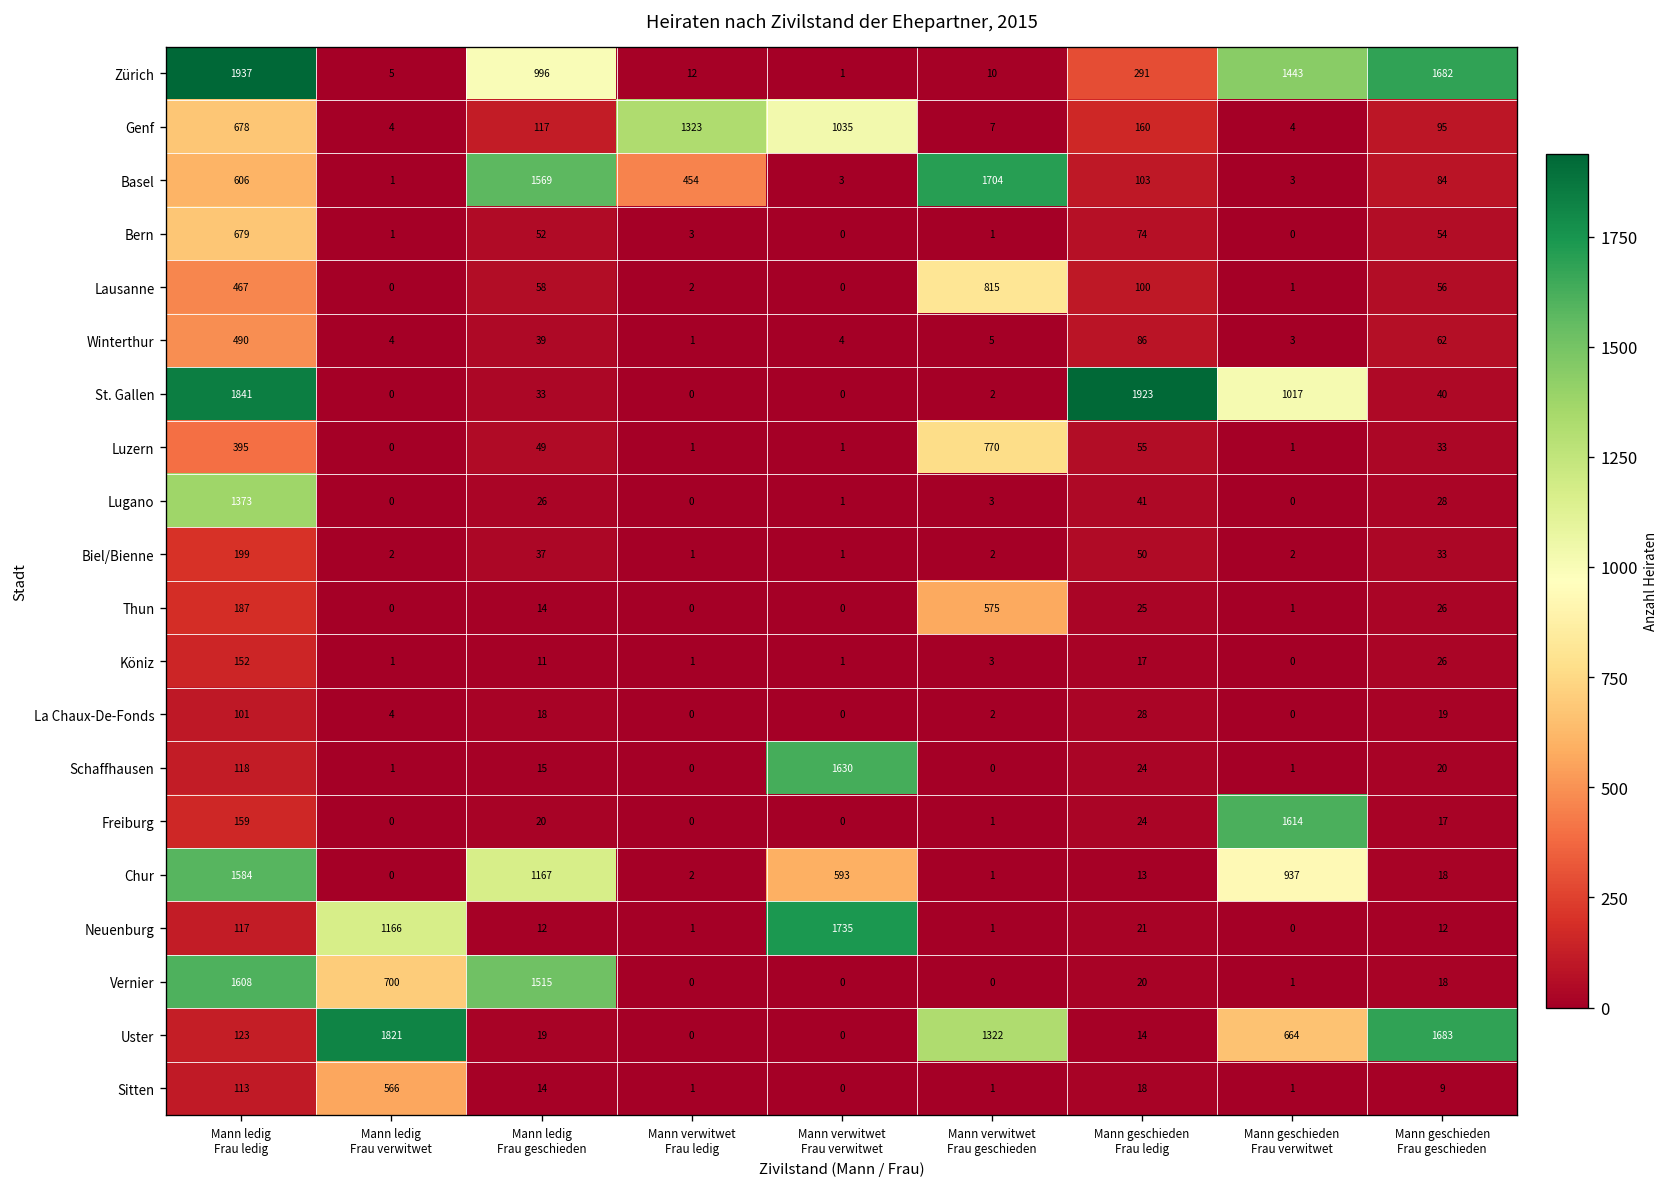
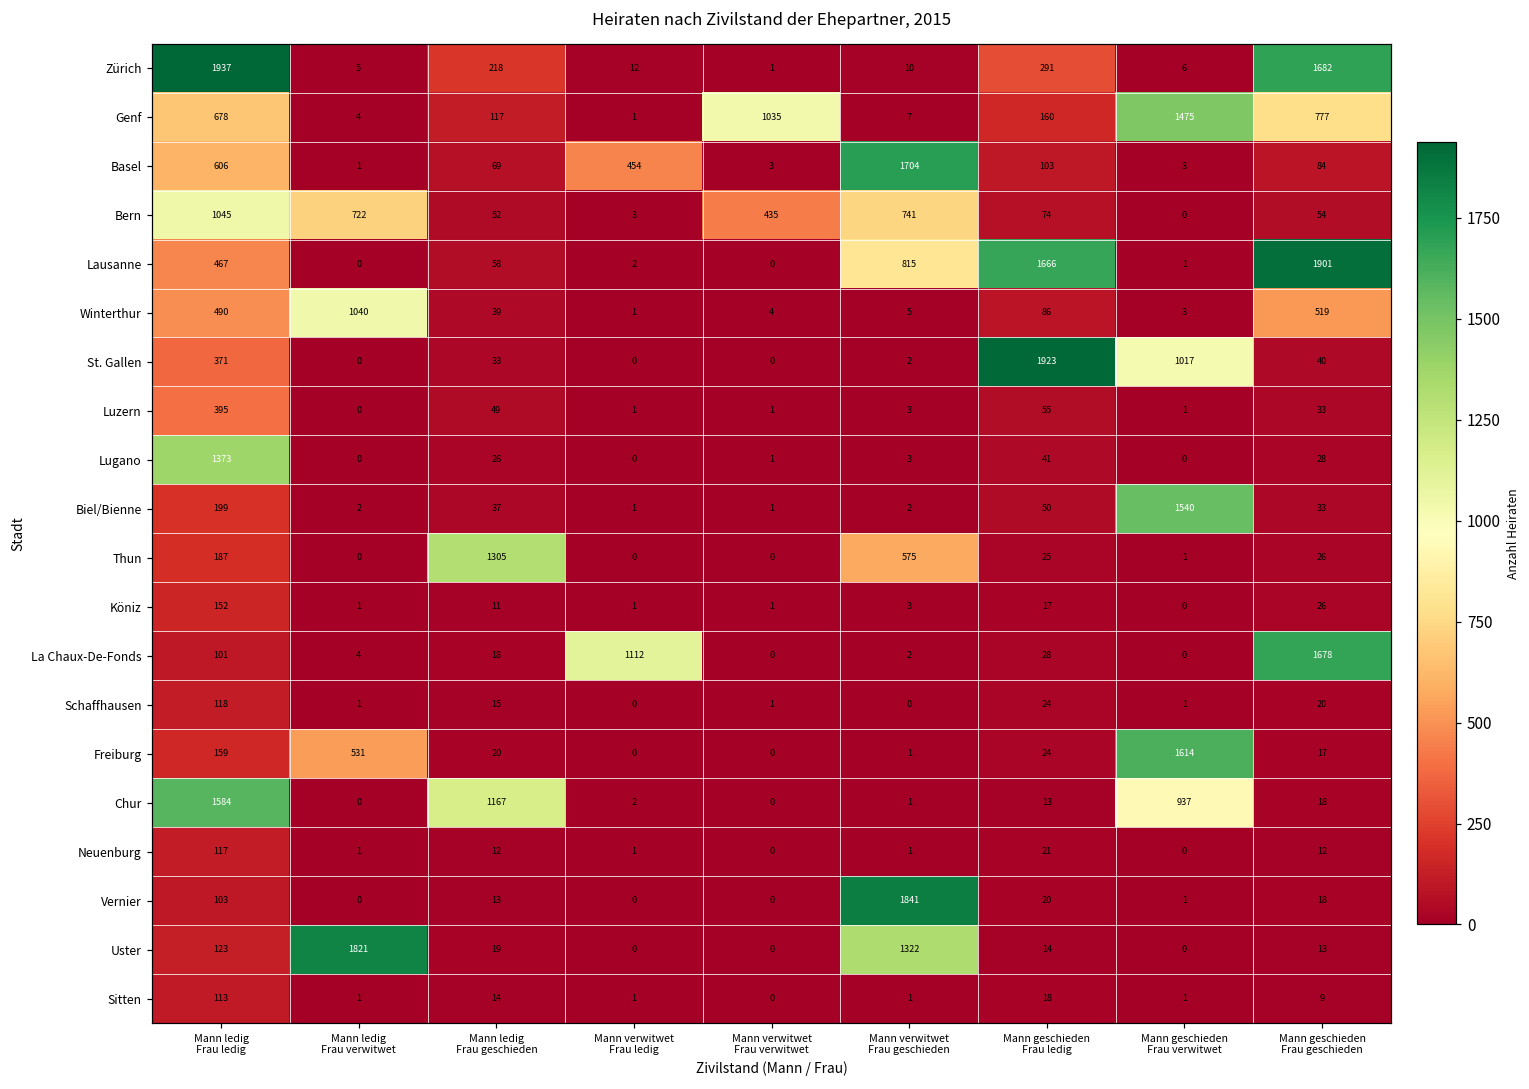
  {
    "Zürich": {
      "Mann ledig Frau ledig": 1937,
      "Mann ledig Frau verwitwet": 5,
-     "Mann ledig Frau geschieden": 996,
+     "Mann ledig Frau geschieden": 218,
      "Mann verwitwet Frau ledig": 12,
      "Mann verwitwet Frau verwitwet": 1,
      "Mann verwitwet Frau geschieden": 10,
      "Mann geschieden Frau ledig": 291,
-     "Mann geschieden Frau verwitwet": 1443,
+     "Mann geschieden Frau verwitwet": 6,
      "Mann geschieden Frau geschieden": 1682
    },
    "Genf": {
      "Mann ledig Frau ledig": 678,
      "Mann ledig Frau verwitwet": 4,
      "Mann ledig Frau geschieden": 117,
-     "Mann verwitwet Frau ledig": 1323,
+     "Mann verwitwet Frau ledig": 1,
      "Mann verwitwet Frau verwitwet": 1035,
      "Mann verwitwet Frau geschieden": 7,
      "Mann geschieden Frau ledig": 160,
-     "Mann geschieden Frau verwitwet": 4,
-     "Mann geschieden Frau geschieden": 95
+     "Mann geschieden Frau verwitwet": 1475,
+     "Mann geschieden Frau geschieden": 777
    },
    "Basel": {
      "Mann ledig Frau ledig": 606,
      "Mann ledig Frau verwitwet": 1,
-     "Mann ledig Frau geschieden": 1569,
+     "Mann ledig Frau geschieden": 69,
      "Mann verwitwet Frau ledig": 454,
      "Mann verwitwet Frau verwitwet": 3,
      "Mann verwitwet Frau geschieden": 1704,
      "Mann geschieden Frau ledig": 103,
      "Mann geschieden Frau verwitwet": 3,
      "Mann geschieden Frau geschieden": 84
    },
    "Bern": {
-     "Mann ledig Frau ledig": 679,
-     "Mann ledig Frau verwitwet": 1,
+     "Mann ledig Frau ledig": 1045,
+     "Mann ledig Frau verwitwet": 722,
      "Mann ledig Frau geschieden": 52,
      "Mann verwitwet Frau ledig": 3,
-     "Mann verwitwet Frau verwitwet": 0,
-     "Mann verwitwet Frau geschieden": 1,
+     "Mann verwitwet Frau verwitwet": 435,
+     "Mann verwitwet Frau geschieden": 741,
      "Mann geschieden Frau ledig": 74,
      "Mann geschieden Frau verwitwet": 0,
      "Mann geschieden Frau geschieden": 54
    },
    "Lausanne": {
      "Mann ledig Frau ledig": 467,
      "Mann ledig Frau verwitwet": 0,
      "Mann ledig Frau geschieden": 58,
      "Mann verwitwet Frau ledig": 2,
      "Mann verwitwet Frau verwitwet": 0,
      "Mann verwitwet Frau geschieden": 815,
-     "Mann geschieden Frau ledig": 100,
+     "Mann geschieden Frau ledig": 1666,
      "Mann geschieden Frau verwitwet": 1,
-     "Mann geschieden Frau geschieden": 56
+     "Mann geschieden Frau geschieden": 1901
    },
    "Winterthur": {
      "Mann ledig Frau ledig": 490,
-     "Mann ledig Frau verwitwet": 4,
+     "Mann ledig Frau verwitwet": 1040,
      "Mann ledig Frau geschieden": 39,
      "Mann verwitwet Frau ledig": 1,
      "Mann verwitwet Frau verwitwet": 4,
      "Mann verwitwet Frau geschieden": 5,
      "Mann geschieden Frau ledig": 86,
      "Mann geschieden Frau verwitwet": 3,
-     "Mann geschieden Frau geschieden": 62
+     "Mann geschieden Frau geschieden": 519
    },
    "St. Gallen": {
-     "Mann ledig Frau ledig": 1841,
+     "Mann ledig Frau ledig": 371,
      "Mann ledig Frau verwitwet": 0,
      "Mann ledig Frau geschieden": 33,
      "Mann verwitwet Frau ledig": 0,
      "Mann verwitwet Frau verwitwet": 0,
      "Mann verwitwet Frau geschieden": 2,
      "Mann geschieden Frau ledig": 1923,
      "Mann geschieden Frau verwitwet": 1017,
      "Mann geschieden Frau geschieden": 40
    },
    "Luzern": {
      "Mann ledig Frau ledig": 395,
      "Mann ledig Frau verwitwet": 0,
      "Mann ledig Frau geschieden": 49,
      "Mann verwitwet Frau ledig": 1,
      "Mann verwitwet Frau verwitwet": 1,
-     "Mann verwitwet Frau geschieden": 770,
+     "Mann verwitwet Frau geschieden": 3,
      "Mann geschieden Frau ledig": 55,
      "Mann geschieden Frau verwitwet": 1,
      "Mann geschieden Frau geschieden": 33
    },
    "Lugano": {
      "Mann ledig Frau ledig": 1373,
      "Mann ledig Frau verwitwet": 0,
      "Mann ledig Frau geschieden": 26,
      "Mann verwitwet Frau ledig": 0,
      "Mann verwitwet Frau verwitwet": 1,
      "Mann verwitwet Frau geschieden": 3,
      "Mann geschieden Frau ledig": 41,
      "Mann geschieden Frau verwitwet": 0,
      "Mann geschieden Frau geschieden": 28
    },
    "Biel/Bienne": {
      "Mann ledig Frau ledig": 199,
      "Mann ledig Frau verwitwet": 2,
      "Mann ledig Frau geschieden": 37,
      "Mann verwitwet Frau ledig": 1,
      "Mann verwitwet Frau verwitwet": 1,
      "Mann verwitwet Frau geschieden": 2,
      "Mann geschieden Frau ledig": 50,
-     "Mann geschieden Frau verwitwet": 2,
+     "Mann geschieden Frau verwitwet": 1540,
      "Mann geschieden Frau geschieden": 33
    },
    "Thun": {
      "Mann ledig Frau ledig": 187,
      "Mann ledig Frau verwitwet": 0,
-     "Mann ledig Frau geschieden": 14,
+     "Mann ledig Frau geschieden": 1305,
      "Mann verwitwet Frau ledig": 0,
      "Mann verwitwet Frau verwitwet": 0,
      "Mann verwitwet Frau geschieden": 575,
      "Mann geschieden Frau ledig": 25,
      "Mann geschieden Frau verwitwet": 1,
      "Mann geschieden Frau geschieden": 26
    },
    "Köniz": {
      "Mann ledig Frau ledig": 152,
      "Mann ledig Frau verwitwet": 1,
      "Mann ledig Frau geschieden": 11,
      "Mann verwitwet Frau ledig": 1,
      "Mann verwitwet Frau verwitwet": 1,
      "Mann verwitwet Frau geschieden": 3,
      "Mann geschieden Frau ledig": 17,
      "Mann geschieden Frau verwitwet": 0,
      "Mann geschieden Frau geschieden": 26
    },
    "La Chaux-De-Fonds": {
      "Mann ledig Frau ledig": 101,
      "Mann ledig Frau verwitwet": 4,
      "Mann ledig Frau geschieden": 18,
-     "Mann verwitwet Frau ledig": 0,
+     "Mann verwitwet Frau ledig": 1112,
      "Mann verwitwet Frau verwitwet": 0,
      "Mann verwitwet Frau geschieden": 2,
      "Mann geschieden Frau ledig": 28,
      "Mann geschieden Frau verwitwet": 0,
-     "Mann geschieden Frau geschieden": 19
+     "Mann geschieden Frau geschieden": 1678
    },
    "Schaffhausen": {
      "Mann ledig Frau ledig": 118,
      "Mann ledig Frau verwitwet": 1,
      "Mann ledig Frau geschieden": 15,
      "Mann verwitwet Frau ledig": 0,
-     "Mann verwitwet Frau verwitwet": 1630,
+     "Mann verwitwet Frau verwitwet": 1,
      "Mann verwitwet Frau geschieden": 0,
      "Mann geschieden Frau ledig": 24,
      "Mann geschieden Frau verwitwet": 1,
      "Mann geschieden Frau geschieden": 20
    },
    "Freiburg": {
      "Mann ledig Frau ledig": 159,
-     "Mann ledig Frau verwitwet": 0,
+     "Mann ledig Frau verwitwet": 531,
      "Mann ledig Frau geschieden": 20,
      "Mann verwitwet Frau ledig": 0,
      "Mann verwitwet Frau verwitwet": 0,
      "Mann verwitwet Frau geschieden": 1,
      "Mann geschieden Frau ledig": 24,
      "Mann geschieden Frau verwitwet": 1614,
      "Mann geschieden Frau geschieden": 17
    },
    "Chur": {
      "Mann ledig Frau ledig": 1584,
      "Mann ledig Frau verwitwet": 0,
      "Mann ledig Frau geschieden": 1167,
      "Mann verwitwet Frau ledig": 2,
-     "Mann verwitwet Frau verwitwet": 593,
+     "Mann verwitwet Frau verwitwet": 0,
      "Mann verwitwet Frau geschieden": 1,
      "Mann geschieden Frau ledig": 13,
      "Mann geschieden Frau verwitwet": 937,
      "Mann geschieden Frau geschieden": 18
    },
    "Neuenburg": {
      "Mann ledig Frau ledig": 117,
-     "Mann ledig Frau verwitwet": 1166,
+     "Mann ledig Frau verwitwet": 1,
      "Mann ledig Frau geschieden": 12,
      "Mann verwitwet Frau ledig": 1,
-     "Mann verwitwet Frau verwitwet": 1735,
+     "Mann verwitwet Frau verwitwet": 0,
      "Mann verwitwet Frau geschieden": 1,
      "Mann geschieden Frau ledig": 21,
      "Mann geschieden Frau verwitwet": 0,
      "Mann geschieden Frau geschieden": 12
    },
    "Vernier": {
-     "Mann ledig Frau ledig": 1608,
-     "Mann ledig Frau verwitwet": 700,
-     "Mann ledig Frau geschieden": 1515,
+     "Mann ledig Frau ledig": 103,
+     "Mann ledig Frau verwitwet": 0,
+     "Mann ledig Frau geschieden": 13,
      "Mann verwitwet Frau ledig": 0,
      "Mann verwitwet Frau verwitwet": 0,
-     "Mann verwitwet Frau geschieden": 0,
+     "Mann verwitwet Frau geschieden": 1841,
      "Mann geschieden Frau ledig": 20,
      "Mann geschieden Frau verwitwet": 1,
      "Mann geschieden Frau geschieden": 18
    },
    "Uster": {
      "Mann ledig Frau ledig": 123,
      "Mann ledig Frau verwitwet": 1821,
      "Mann ledig Frau geschieden": 19,
      "Mann verwitwet Frau ledig": 0,
      "Mann verwitwet Frau verwitwet": 0,
      "Mann verwitwet Frau geschieden": 1322,
      "Mann geschieden Frau ledig": 14,
-     "Mann geschieden Frau verwitwet": 664,
-     "Mann geschieden Frau geschieden": 1683
+     "Mann geschieden Frau verwitwet": 0,
+     "Mann geschieden Frau geschieden": 13
    },
    "Sitten": {
      "Mann ledig Frau ledig": 113,
-     "Mann ledig Frau verwitwet": 566,
+     "Mann ledig Frau verwitwet": 1,
      "Mann ledig Frau geschieden": 14,
      "Mann verwitwet Frau ledig": 1,
      "Mann verwitwet Frau verwitwet": 0,
      "Mann verwitwet Frau geschieden": 1,
      "Mann geschieden Frau ledig": 18,
      "Mann geschieden Frau verwitwet": 1,
      "Mann geschieden Frau geschieden": 9
    }
  }
